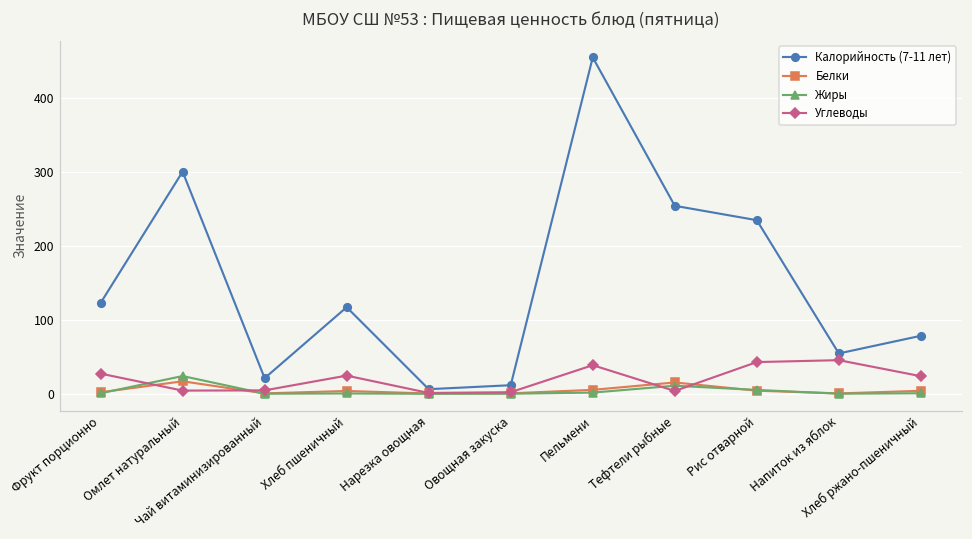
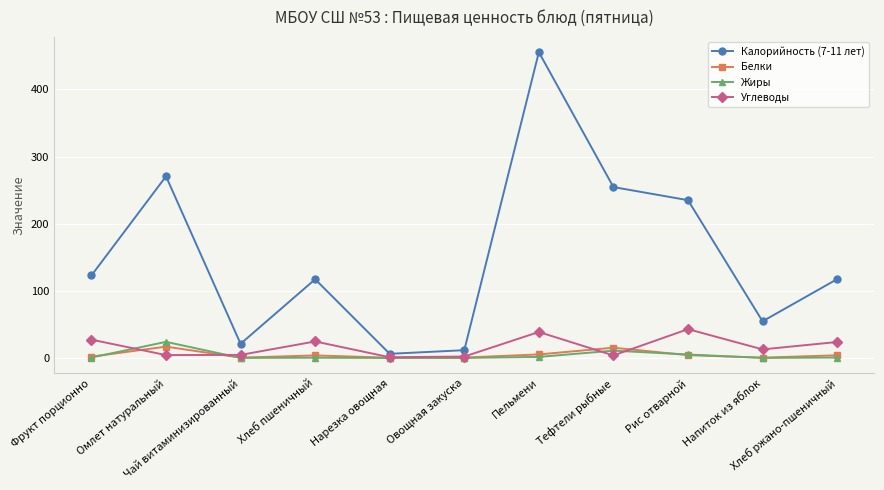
  {
    "Калорийность (7-11 лет)": {
      "Фрукт порционно": 120,
-     "Омлет натуральный": 300,
+     "Омлет натуральный": 270,
      "Чай витаминизированный": 20,
      "Хлеб пшеничный": 120,
      "Нарезка овощная": 10,
      "Овощная закуска": 10,
      "Пельмени": 460,
      "Тефтели рыбные": 250,
      "Рис отварной": 240,
      "Напиток из яблок": 50,
-     "Хлеб ржано-пшеничный": 80
+     "Хлеб ржано-пшеничный": 120
    },
    "Белки": {
      "Омлет натуральный": 20,
      "Тефтели рыбные": 20
    },
    "Жиры": {
      "Омлет натуральный": 20,
      "Тефтели рыбные": 10
    },
    "Углеводы": {
      "Фрукт порционно": 30,
      "Омлет натуральный": 0,
      "Чай витаминизированный": 0,
      "Хлеб пшеничный": 20,
      "Пельмени": 40,
      "Тефтели рыбные": 0,
      "Рис отварной": 40,
-     "Напиток из яблок": 50,
+     "Напиток из яблок": 10,
      "Хлеб ржано-пшеничный": 20
    }
  }
